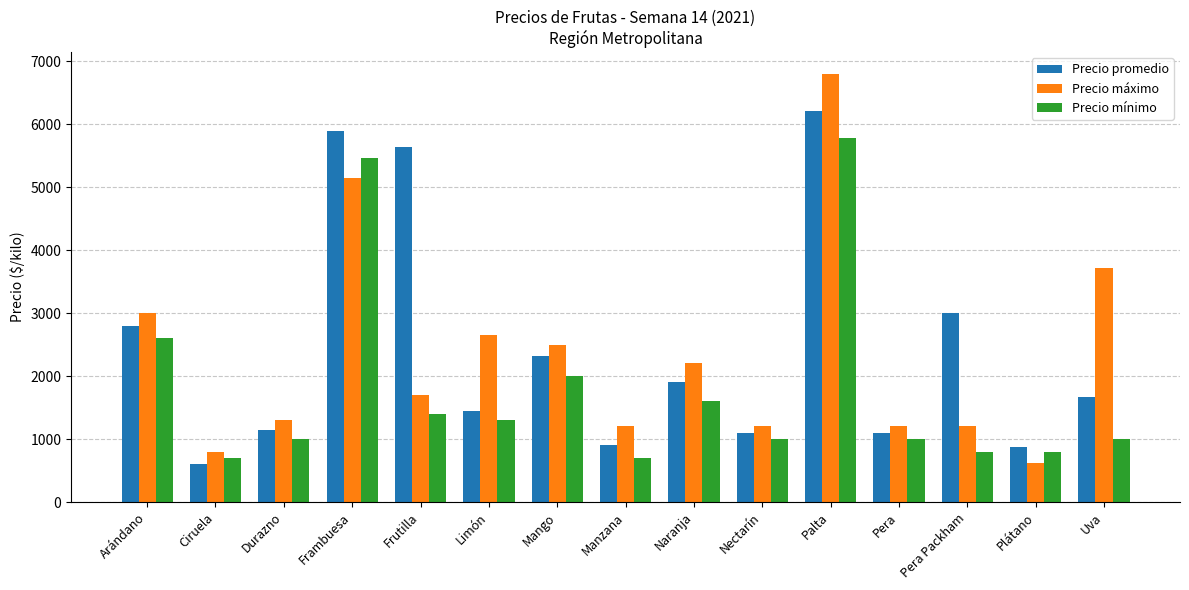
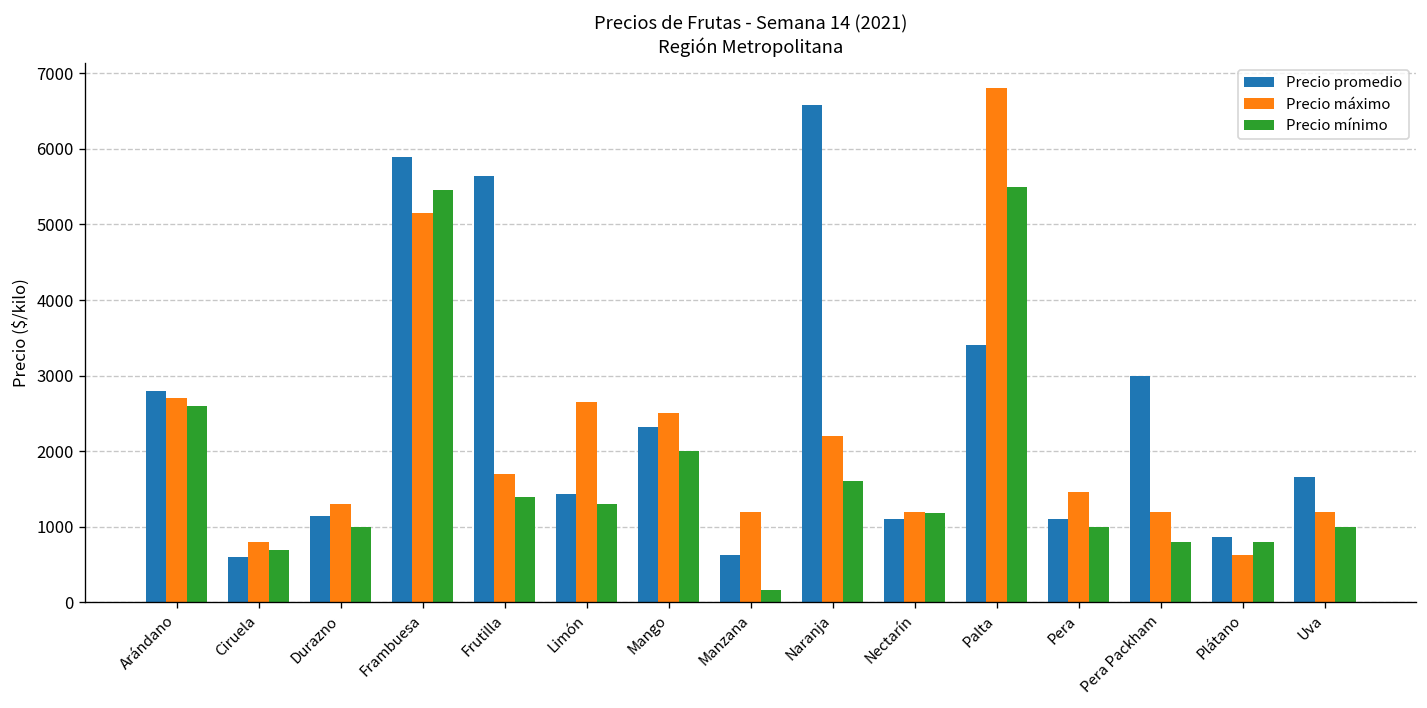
  {
    "Precio promedio": {
      "Arándano": 2800,
      "Ciruela": 600,
      "Durazno": 1200,
      "Frambuesa": 5900,
      "Frutilla": 5600,
      "Limón": 1400,
      "Mango": 2300,
-     "Manzana": 900,
-     "Naranja": 1900,
+     "Manzana": 600,
+     "Naranja": 6600,
      "Nectarín": 1100,
-     "Palta": 6200,
+     "Palta": 3400,
      "Pera": 1100,
      "Pera Packham": 3000,
      "Plátano": 900,
      "Uva": 1700
    },
    "Precio máximo": {
-     "Arándano": 3000,
+     "Arándano": 2700,
      "Ciruela": 800,
      "Durazno": 1300,
      "Frambuesa": 5200,
      "Frutilla": 1700,
      "Limón": 2700,
      "Mango": 2500,
      "Manzana": 1200,
      "Naranja": 2200,
      "Nectarín": 1200,
      "Palta": 6800,
-     "Pera": 1200,
+     "Pera": 1500,
      "Pera Packham": 1200,
      "Plátano": 600,
-     "Uva": 3700
+     "Uva": 1200
    },
    "Precio mínimo": {
      "Arándano": 2600,
      "Ciruela": 700,
      "Durazno": 1000,
      "Frambuesa": 5500,
      "Frutilla": 1400,
      "Limón": 1300,
      "Mango": 2000,
-     "Manzana": 700,
+     "Manzana": 200,
      "Naranja": 1600,
-     "Nectarín": 1000,
-     "Palta": 5800,
+     "Nectarín": 1200,
+     "Palta": 5500,
      "Pera": 1000,
      "Pera Packham": 800,
      "Plátano": 800,
      "Uva": 1000
    }
  }
